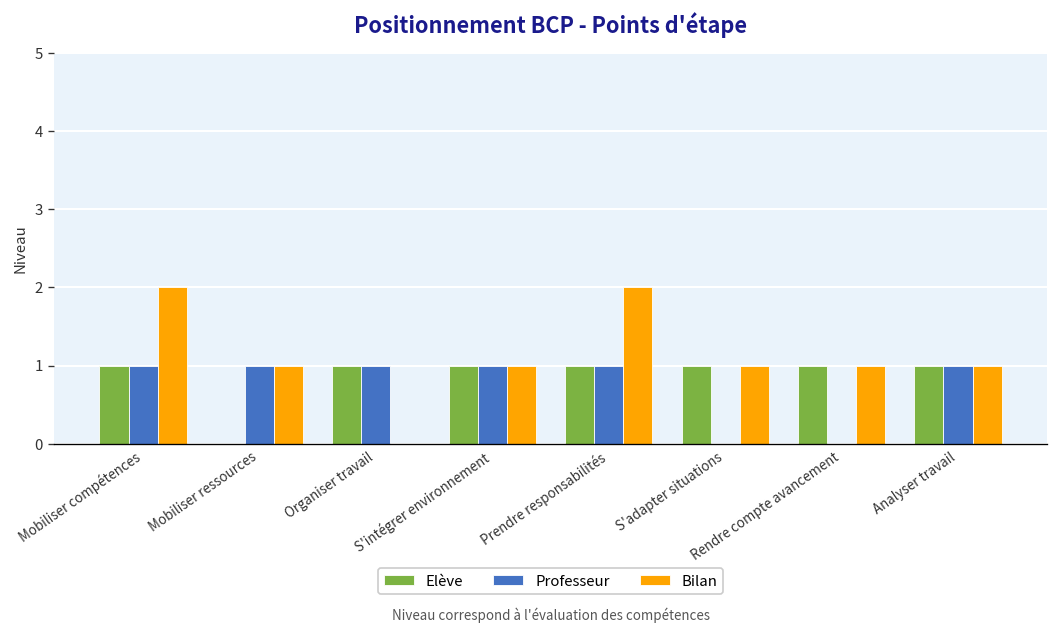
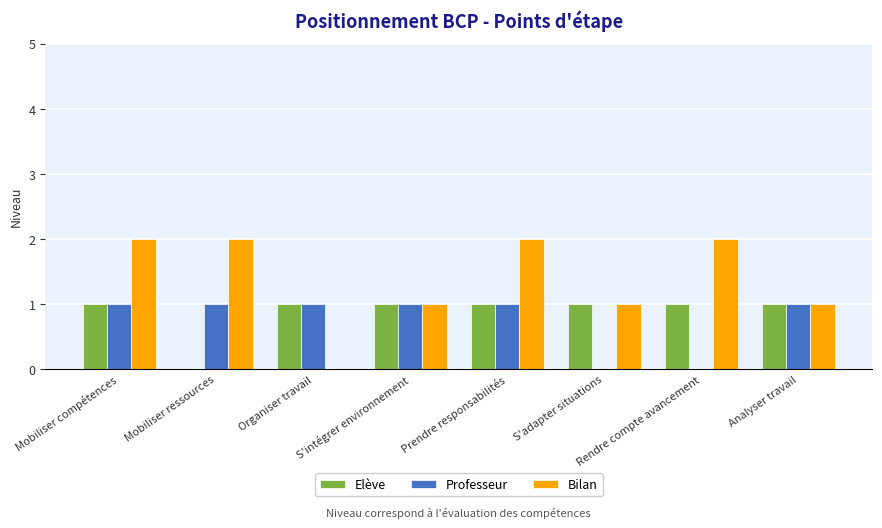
  {
    "Elève": {
      "Mobiliser compétences": 1,
      "Mobiliser ressources": 0,
      "Organiser travail": 1,
      "S'intégrer environnement": 1,
      "Prendre responsabilités": 1,
      "S'adapter situations": 1,
      "Rendre compte avancement": 1,
      "Analyser travail": 1
    },
    "Professeur": {
      "Mobiliser compétences": 1,
      "Mobiliser ressources": 1,
      "Organiser travail": 1,
      "S'intégrer environnement": 1,
      "Prendre responsabilités": 1,
      "S'adapter situations": 0,
      "Rendre compte avancement": 0,
      "Analyser travail": 1
    },
    "Bilan": {
      "Mobiliser compétences": 2,
-     "Mobiliser ressources": 1,
+     "Mobiliser ressources": 2,
      "Organiser travail": 0,
      "S'intégrer environnement": 1,
      "Prendre responsabilités": 2,
      "S'adapter situations": 1,
-     "Rendre compte avancement": 1,
+     "Rendre compte avancement": 2,
      "Analyser travail": 1
    }
  }
